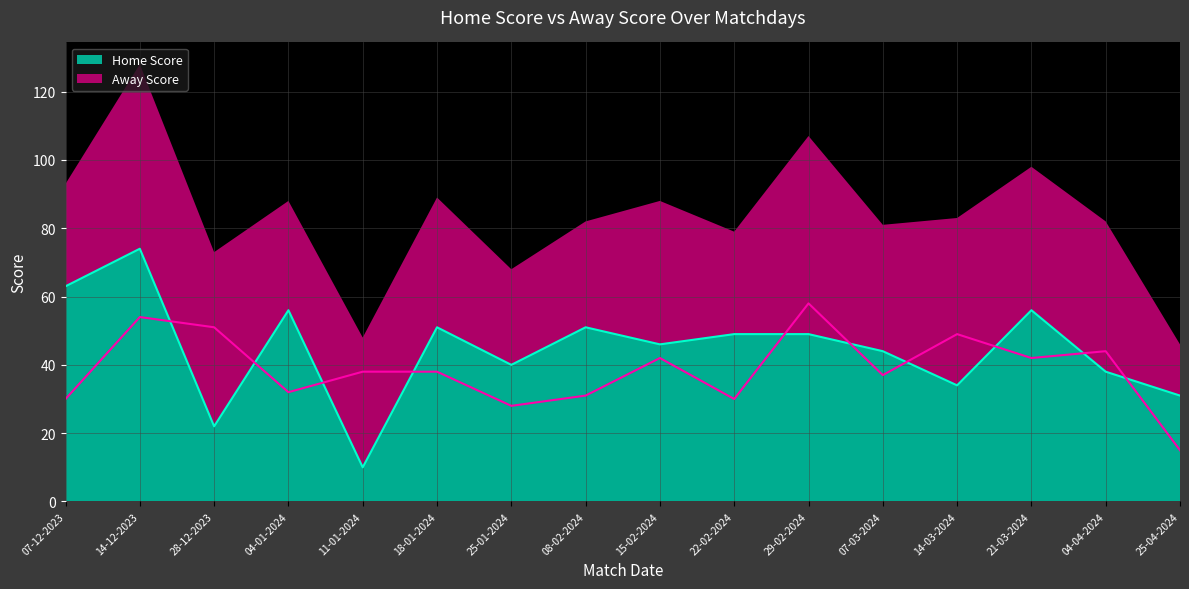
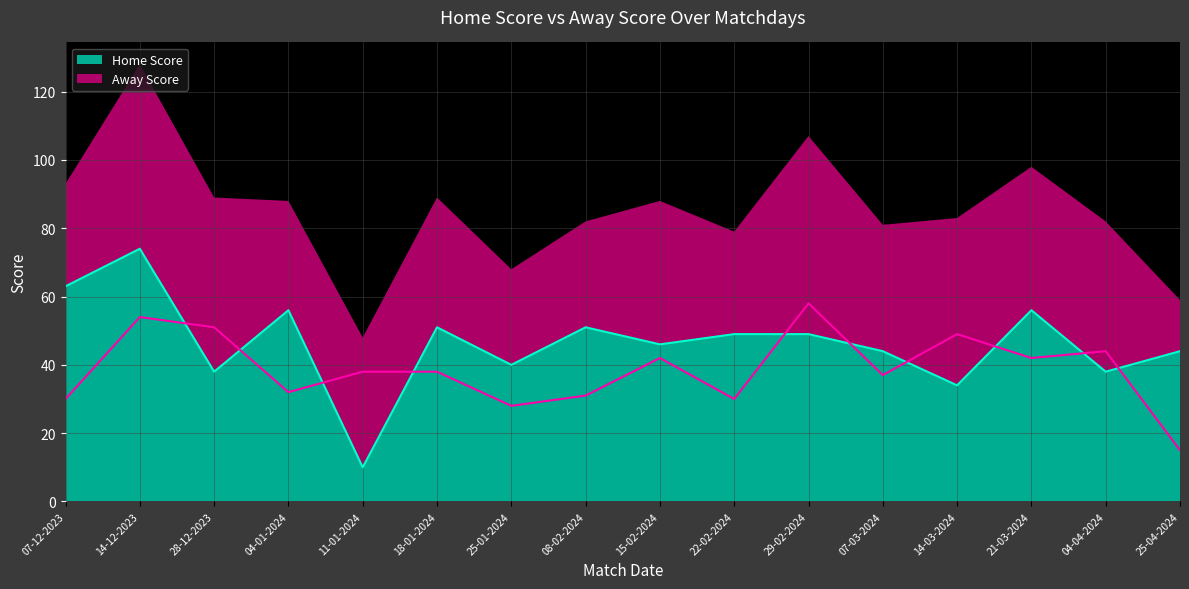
  {
    "Home Score": {
      "07-12-2023": 63,
      "14-12-2023": 74,
-     "28-12-2023": 22,
+     "28-12-2023": 38,
      "04-01-2024": 56,
      "11-01-2024": 10,
      "18-01-2024": 51,
      "25-01-2024": 40,
      "08-02-2024": 51,
      "15-02-2024": 46,
      "22-02-2024": 49,
      "29-02-2024": 49,
      "07-03-2024": 44,
      "14-03-2024": 34,
      "21-03-2024": 56,
      "04-04-2024": 38,
-     "25-04-2024": 31
+     "25-04-2024": 44
    },
    "Away Score": {
      "07-12-2023": 30,
      "28-12-2023": 51,
      "04-01-2024": 32,
      "11-01-2024": 38,
      "18-01-2024": 38,
      "25-01-2024": 28,
      "08-02-2024": 31,
      "15-02-2024": 42,
      "22-02-2024": 30,
      "29-02-2024": 58,
      "07-03-2024": 37,
      "14-03-2024": 49,
      "21-03-2024": 42,
      "04-04-2024": 44,
      "25-04-2024": 15
    }
  }
